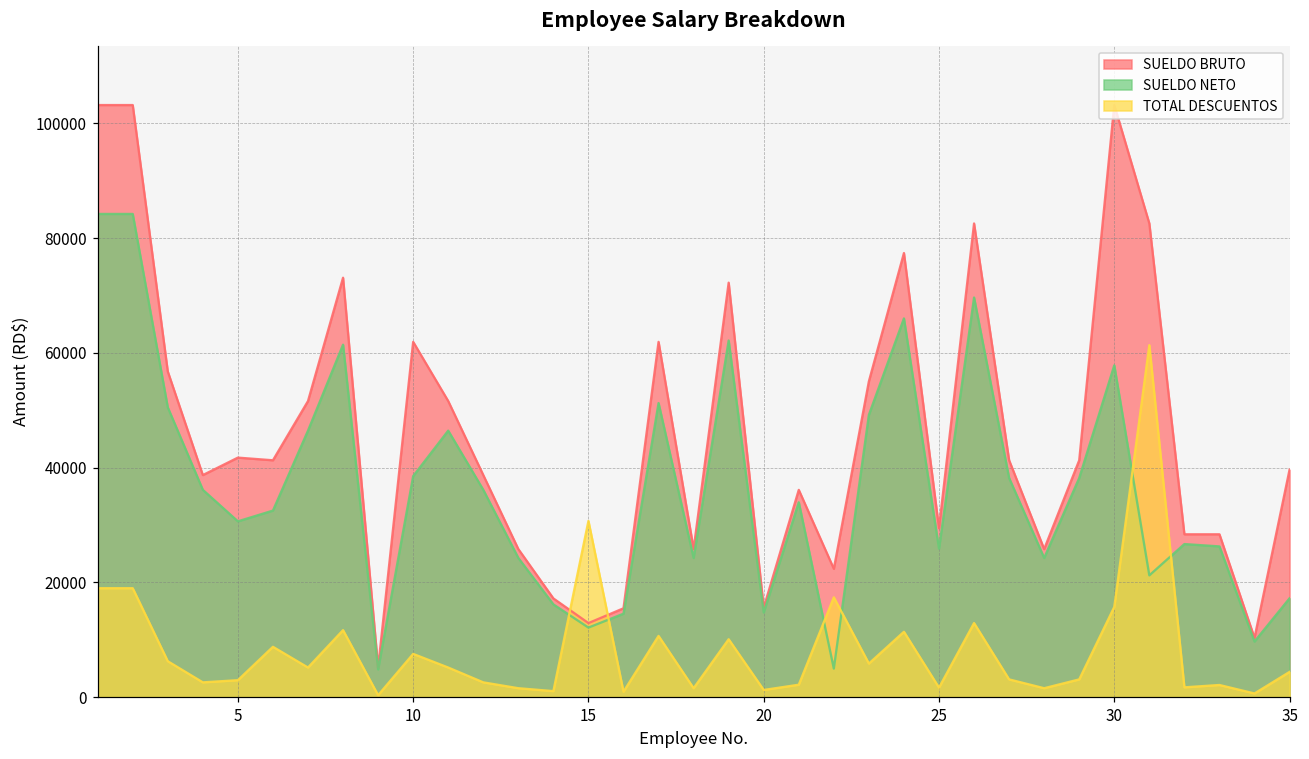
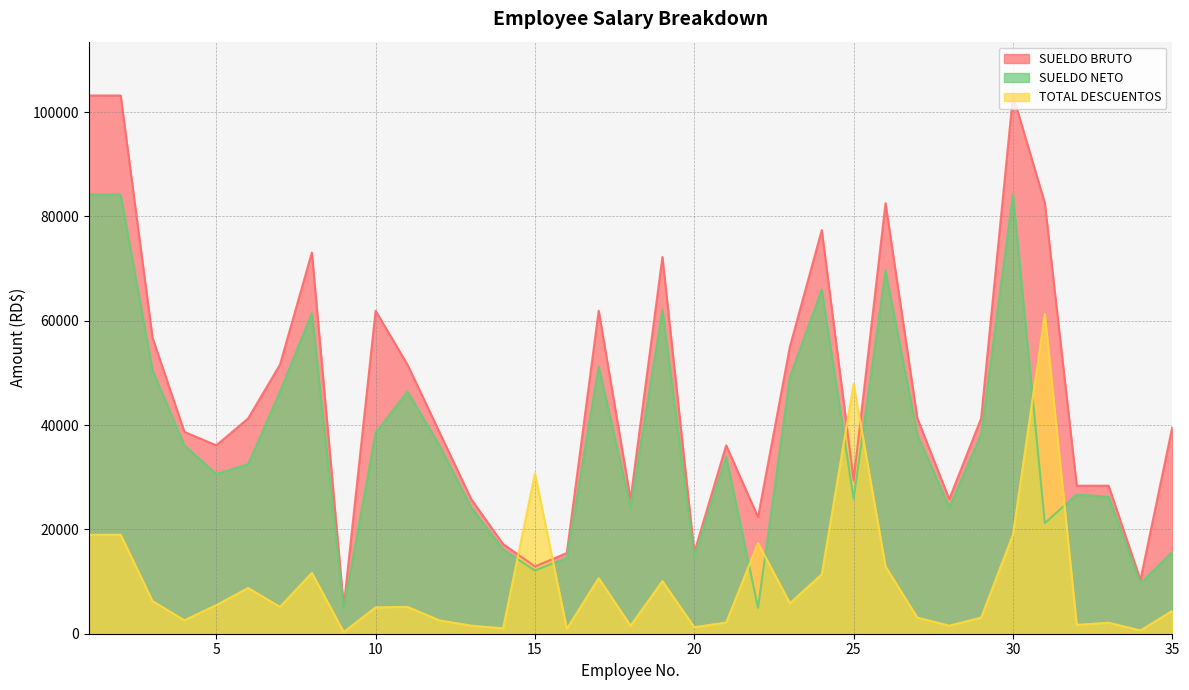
  {
    "SUELDO BRUTO": {
-     "5": 42000,
+     "5": 36000,
      "10": 62000,
      "15": 13000,
      "20": 16000,
      "25": 29000,
      "35": 40000
    },
    "SUELDO NETO": {
      "5": 31000,
      "10": 39000,
      "15": 12000,
      "20": 15000,
      "25": 26000,
-     "30": 58000,
-     "35": 17000
+     "30": 84000,
+     "35": 16000
    },
    "TOTAL DESCUENTOS": {
-     "5": 3000,
-     "10": 8000,
+     "5": 5000,
+     "10": 5000,
      "15": 31000,
      "20": 1000,
-     "25": 2000,
-     "30": 16000,
+     "25": 48000,
+     "30": 19000,
      "35": 4000
    }
  }
